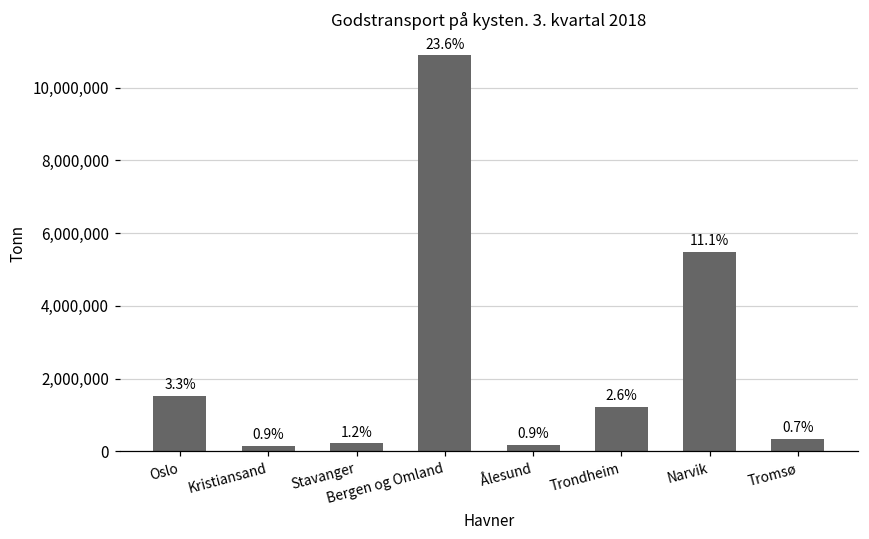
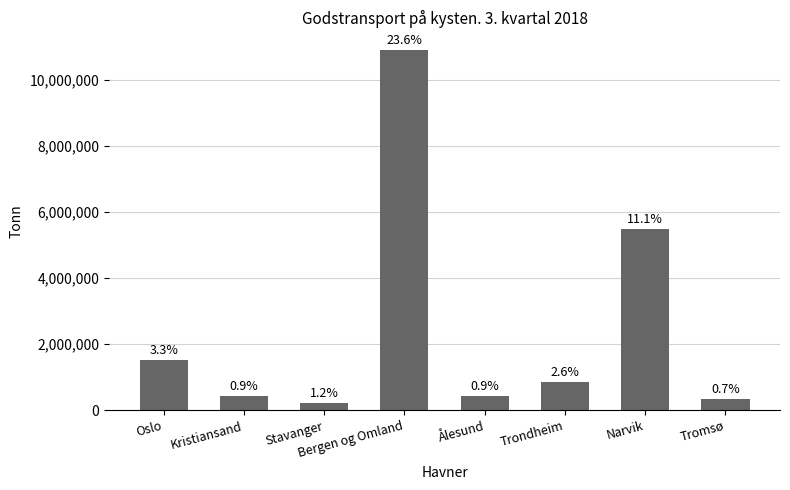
  {
-   "Kristiansand": "200,000",
-   "Ålesund": "200,000",
-   "Trondheim": "1,200,000"
+   "Kristiansand": "400,000",
+   "Ålesund": "400,000",
+   "Trondheim": "800,000"
  }
